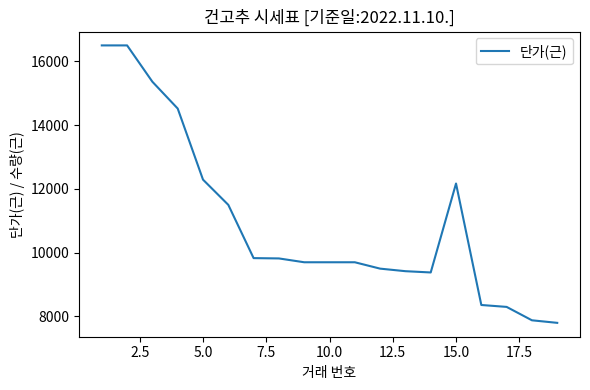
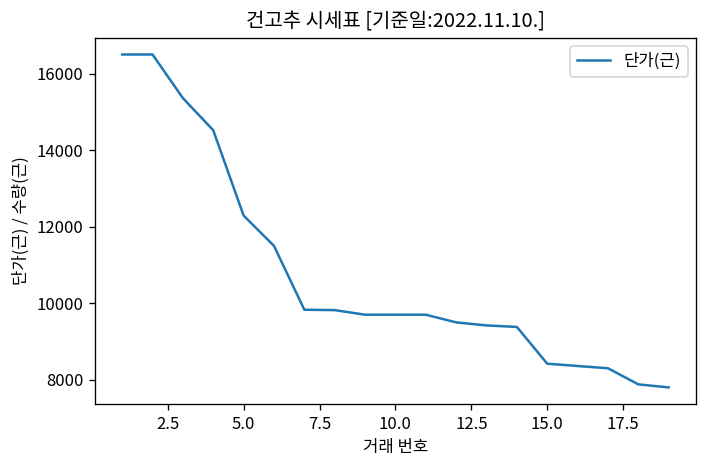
  {
    "5.0": 12300,
    "10.0": 9700,
-   "15.0": 12200
+   "15.0": 8400
  }
